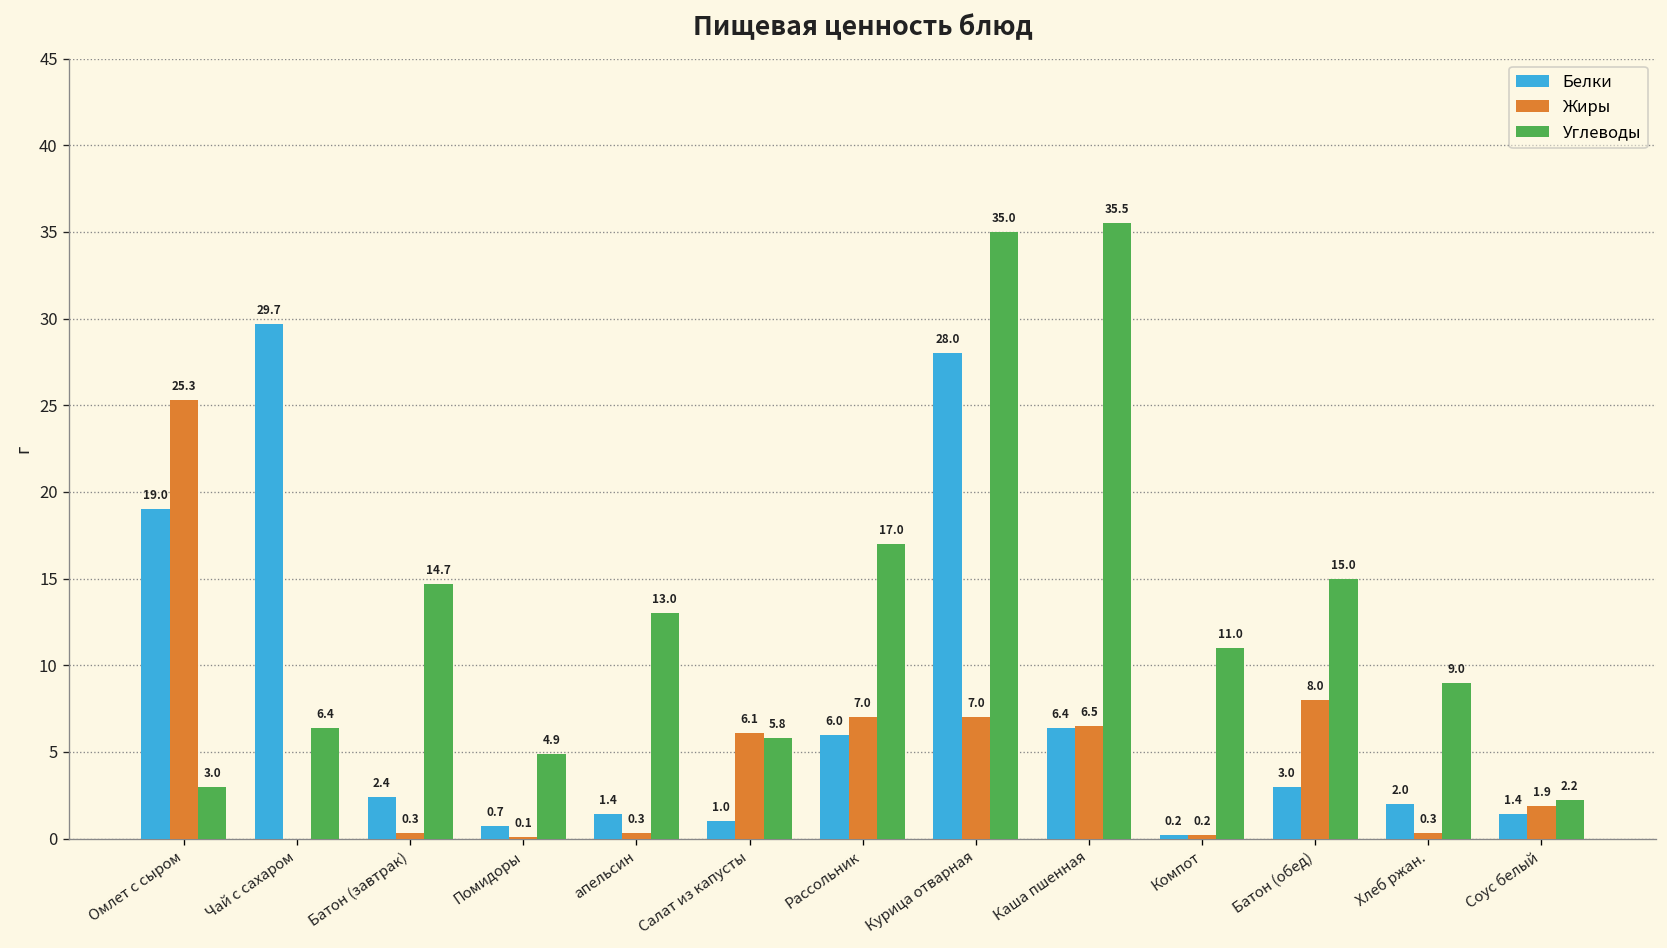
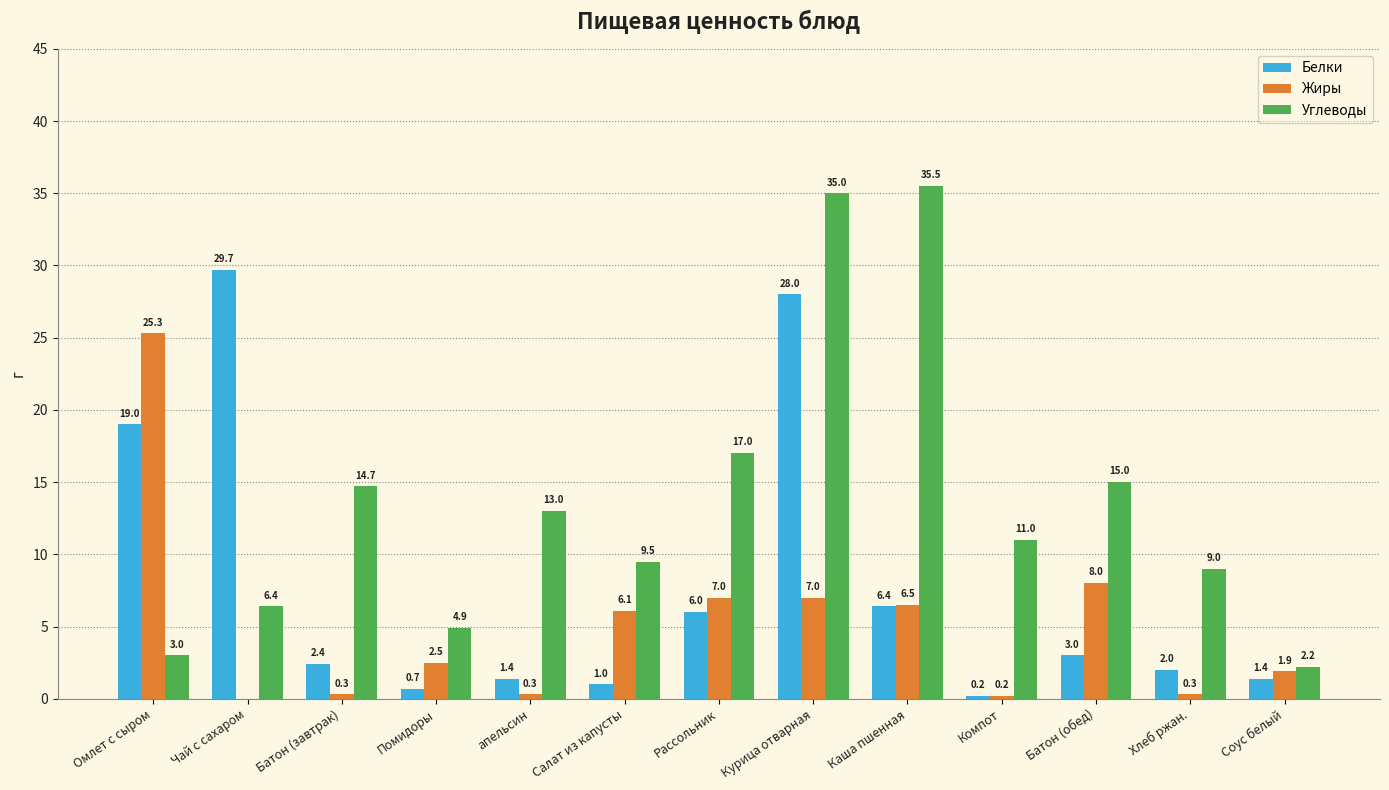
  {
    "Белки": {
      "Омлет с сыром": 19.0,
      "Чай с сахаром": 29.7,
      "Батон (завтрак)": 2.4,
      "Помидоры": 0.7,
      "апельсин": 1.4,
      "Салат из капусты": 1.0,
      "Рассольник": 6.0,
      "Курица отварная": 28.0,
      "Каша пшенная": 6.4,
      "Компот": 0.2,
      "Батон (обед)": 3.0,
      "Хлеб ржан.": 2.0,
      "Соус белый": 1.4
    },
    "Жиры": {
      "Омлет с сыром": 25.3,
      "Батон (завтрак)": 0.3,
-     "Помидоры": 0.1,
+     "Помидоры": 2.5,
      "апельсин": 0.3,
      "Салат из капусты": 6.1,
      "Рассольник": 7.0,
      "Курица отварная": 7.0,
      "Каша пшенная": 6.5,
      "Компот": 0.2,
      "Батон (обед)": 8.0,
      "Хлеб ржан.": 0.3,
      "Соус белый": 1.9
    },
    "Углеводы": {
      "Омлет с сыром": 3.0,
      "Чай с сахаром": 6.4,
      "Батон (завтрак)": 14.7,
      "Помидоры": 4.9,
      "апельсин": 13.0,
-     "Салат из капусты": 5.8,
+     "Салат из капусты": 9.5,
      "Рассольник": 17.0,
      "Курица отварная": 35.0,
      "Каша пшенная": 35.5,
      "Компот": 11.0,
      "Батон (обед)": 15.0,
      "Хлеб ржан.": 9.0,
      "Соус белый": 2.2
    }
  }
